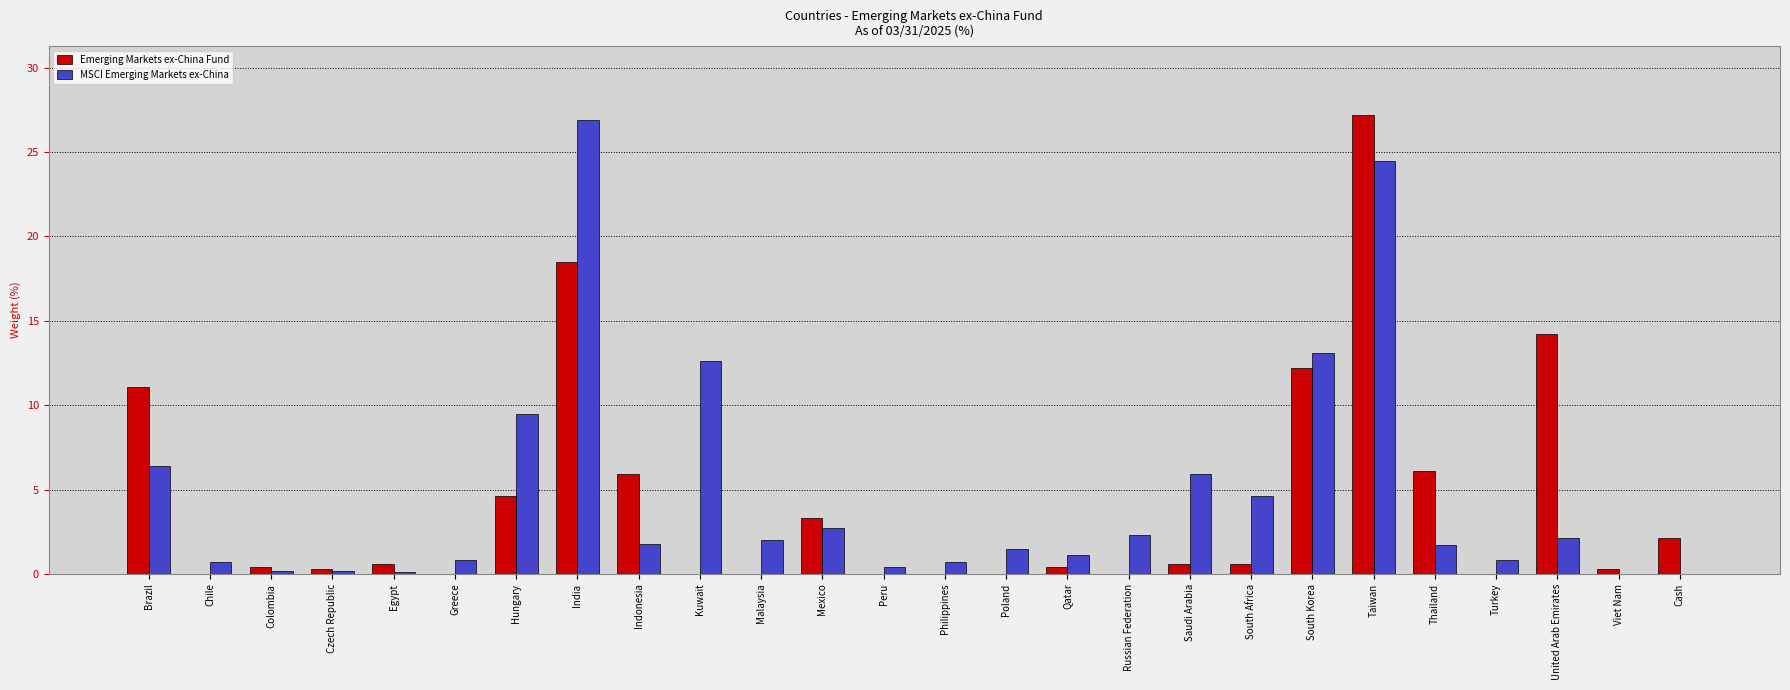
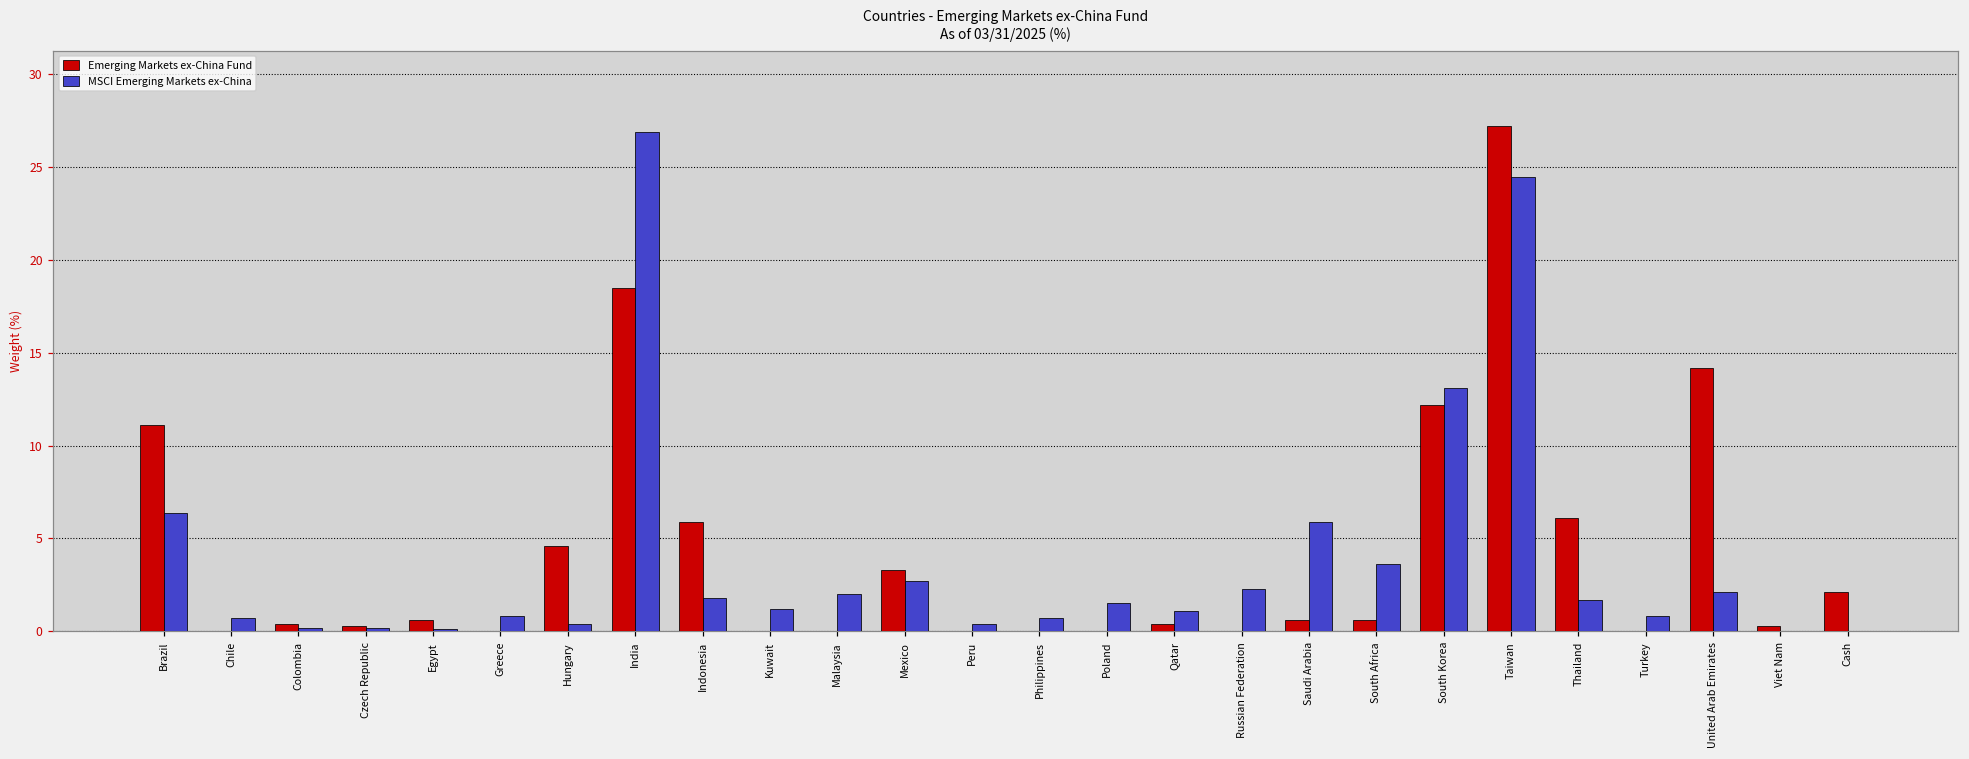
  {
    "Emerging Markets ex-China Fund": {
      "Brazil": 11.1,
      "Chile": 0.0,
      "Colombia": 0.4,
      "Czech Republic": 0.3,
      "Egypt": 0.6,
      "Greece": 0.0,
      "Hungary": 4.6,
      "India": 18.5,
      "Indonesia": 5.9,
      "Kuwait": 0.0,
      "Malaysia": 0.0,
      "Mexico": 3.3,
      "Peru": 0.0,
      "Philippines": 0.0,
      "Poland": 0.0,
      "Qatar": 0.4,
      "Russian Federation": 0.0,
      "Saudi Arabia": 0.6,
      "South Africa": 0.6,
      "South Korea": 12.2,
      "Taiwan": 27.2,
      "Thailand": 6.1,
      "Turkey": 0.0,
      "United Arab Emirates": 14.2,
      "Viet Nam": 0.3,
      "Cash": 2.1
    },
    "MSCI Emerging Markets ex-China": {
      "Brazil": 6.4,
      "Chile": 0.7,
      "Colombia": 0.2,
      "Czech Republic": 0.2,
      "Greece": 0.8,
-     "Hungary": 9.5,
+     "Hungary": 0.4,
      "India": 26.9,
      "Indonesia": 1.8,
-     "Kuwait": 12.6,
+     "Kuwait": 1.2,
      "Malaysia": 2.0,
      "Mexico": 2.7,
      "Peru": 0.4,
      "Philippines": 0.7,
      "Poland": 1.5,
      "Qatar": 1.1,
      "Russian Federation": 2.3,
      "Saudi Arabia": 5.9,
-     "South Africa": 4.6,
+     "South Africa": 3.6,
      "South Korea": 13.1,
      "Taiwan": 24.5,
      "Thailand": 1.7,
      "Turkey": 0.8,
      "United Arab Emirates": 2.1,
      "Viet Nam": 0.0,
      "Cash": 0.0
    }
  }
